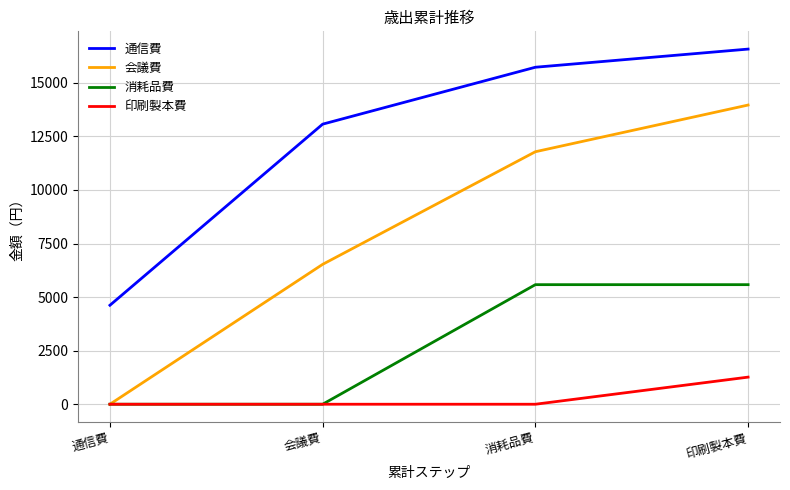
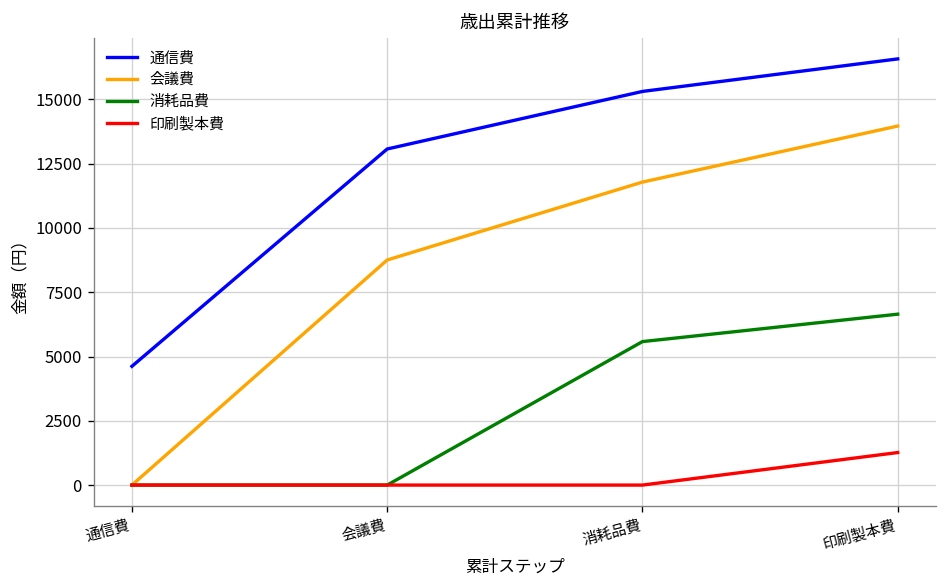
  {
    "通信費": {
      "通信費": 4600,
      "会議費": 13100,
-     "消耗品費": 15700,
+     "消耗品費": 15300,
      "印刷製本費": 16600
    },
    "会議費": {
-     "会議費": 6500,
+     "会議費": 8800,
      "消耗品費": 11800,
      "印刷製本費": 14000
    },
    "消耗品費": {
      "消耗品費": 5600,
-     "印刷製本費": 5600
+     "印刷製本費": 6600
    },
    "印刷製本費": {
      "消耗品費": 0,
      "印刷製本費": 1300
    }
  }
